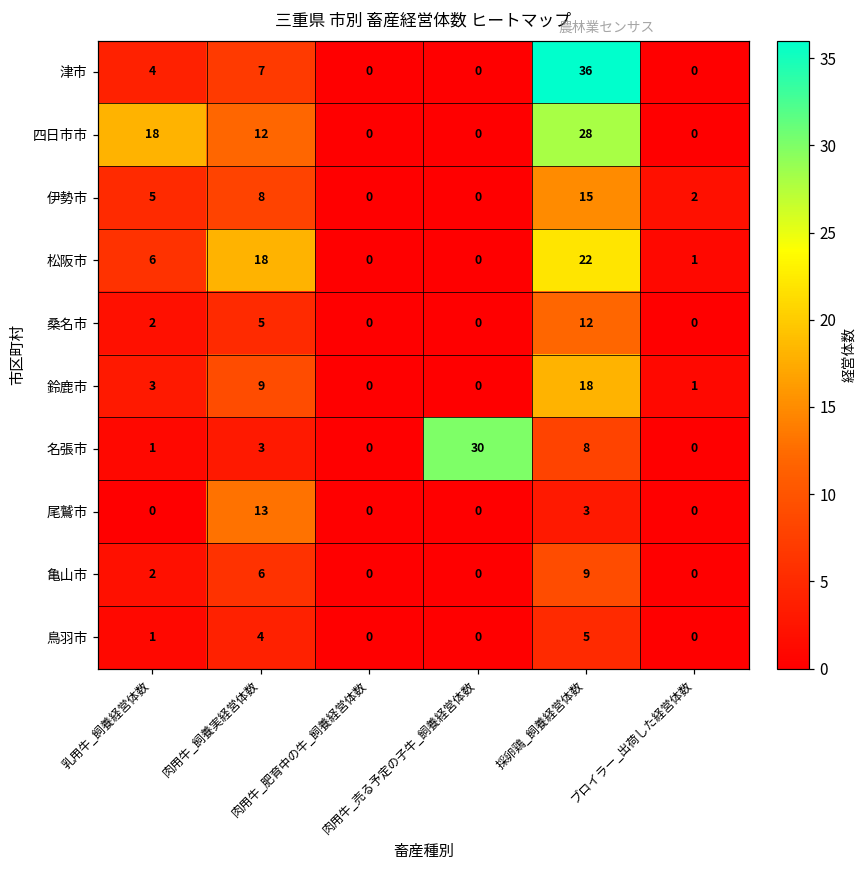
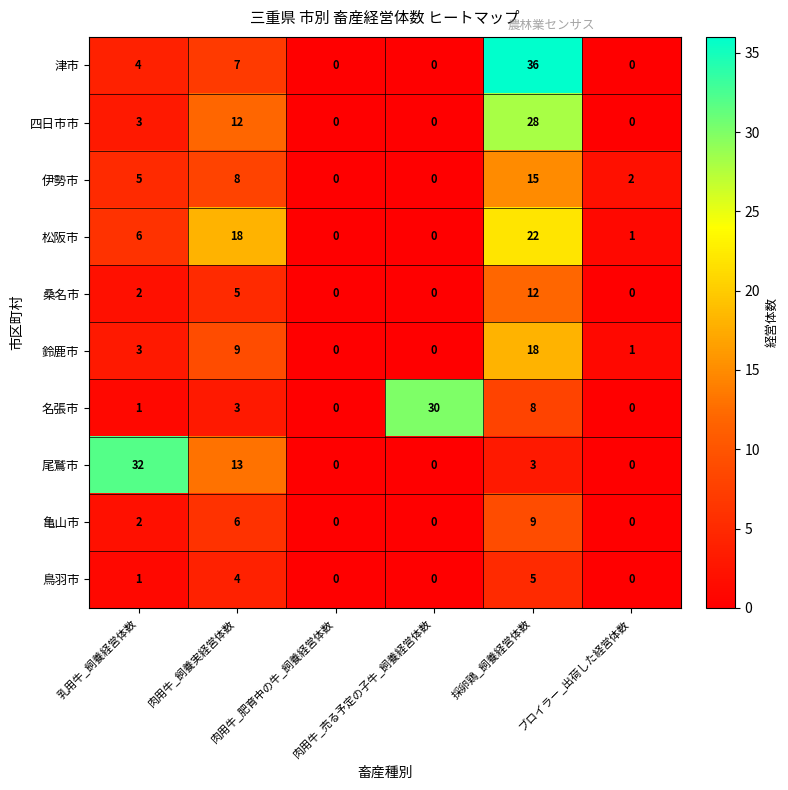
  {
    "津市": {
      "乳用牛_飼養経営体数": 4,
      "肉用牛_飼養実経営体数": 7,
      "肉用牛_肥育中の牛_飼養経営体数": 0,
      "肉用牛_売る予定の子牛_飼養経営体数": 0,
      "採卵鶏_飼養経営体数": 36,
      "ブロイラー_出荷した経営体数": 0
    },
    "四日市市": {
-     "乳用牛_飼養経営体数": 18,
+     "乳用牛_飼養経営体数": 3,
      "肉用牛_飼養実経営体数": 12,
      "肉用牛_肥育中の牛_飼養経営体数": 0,
      "肉用牛_売る予定の子牛_飼養経営体数": 0,
      "採卵鶏_飼養経営体数": 28,
      "ブロイラー_出荷した経営体数": 0
    },
    "伊勢市": {
      "乳用牛_飼養経営体数": 5,
      "肉用牛_飼養実経営体数": 8,
      "肉用牛_肥育中の牛_飼養経営体数": 0,
      "肉用牛_売る予定の子牛_飼養経営体数": 0,
      "採卵鶏_飼養経営体数": 15,
      "ブロイラー_出荷した経営体数": 2
    },
    "松阪市": {
      "乳用牛_飼養経営体数": 6,
      "肉用牛_飼養実経営体数": 18,
      "肉用牛_肥育中の牛_飼養経営体数": 0,
      "肉用牛_売る予定の子牛_飼養経営体数": 0,
      "採卵鶏_飼養経営体数": 22,
      "ブロイラー_出荷した経営体数": 1
    },
    "桑名市": {
      "乳用牛_飼養経営体数": 2,
      "肉用牛_飼養実経営体数": 5,
      "肉用牛_肥育中の牛_飼養経営体数": 0,
      "肉用牛_売る予定の子牛_飼養経営体数": 0,
      "採卵鶏_飼養経営体数": 12,
      "ブロイラー_出荷した経営体数": 0
    },
    "鈴鹿市": {
      "乳用牛_飼養経営体数": 3,
      "肉用牛_飼養実経営体数": 9,
      "肉用牛_肥育中の牛_飼養経営体数": 0,
      "肉用牛_売る予定の子牛_飼養経営体数": 0,
      "採卵鶏_飼養経営体数": 18,
      "ブロイラー_出荷した経営体数": 1
    },
    "名張市": {
      "乳用牛_飼養経営体数": 1,
      "肉用牛_飼養実経営体数": 3,
      "肉用牛_肥育中の牛_飼養経営体数": 0,
      "肉用牛_売る予定の子牛_飼養経営体数": 30,
      "採卵鶏_飼養経営体数": 8,
      "ブロイラー_出荷した経営体数": 0
    },
    "尾鷲市": {
-     "乳用牛_飼養経営体数": 0,
+     "乳用牛_飼養経営体数": 32,
      "肉用牛_飼養実経営体数": 13,
      "肉用牛_肥育中の牛_飼養経営体数": 0,
      "肉用牛_売る予定の子牛_飼養経営体数": 0,
      "採卵鶏_飼養経営体数": 3,
      "ブロイラー_出荷した経営体数": 0
    },
    "亀山市": {
      "乳用牛_飼養経営体数": 2,
      "肉用牛_飼養実経営体数": 6,
      "肉用牛_肥育中の牛_飼養経営体数": 0,
      "肉用牛_売る予定の子牛_飼養経営体数": 0,
      "採卵鶏_飼養経営体数": 9,
      "ブロイラー_出荷した経営体数": 0
    },
    "鳥羽市": {
      "乳用牛_飼養経営体数": 1,
      "肉用牛_飼養実経営体数": 4,
      "肉用牛_肥育中の牛_飼養経営体数": 0,
      "肉用牛_売る予定の子牛_飼養経営体数": 0,
      "採卵鶏_飼養経営体数": 5,
      "ブロイラー_出荷した経営体数": 0
    }
  }
